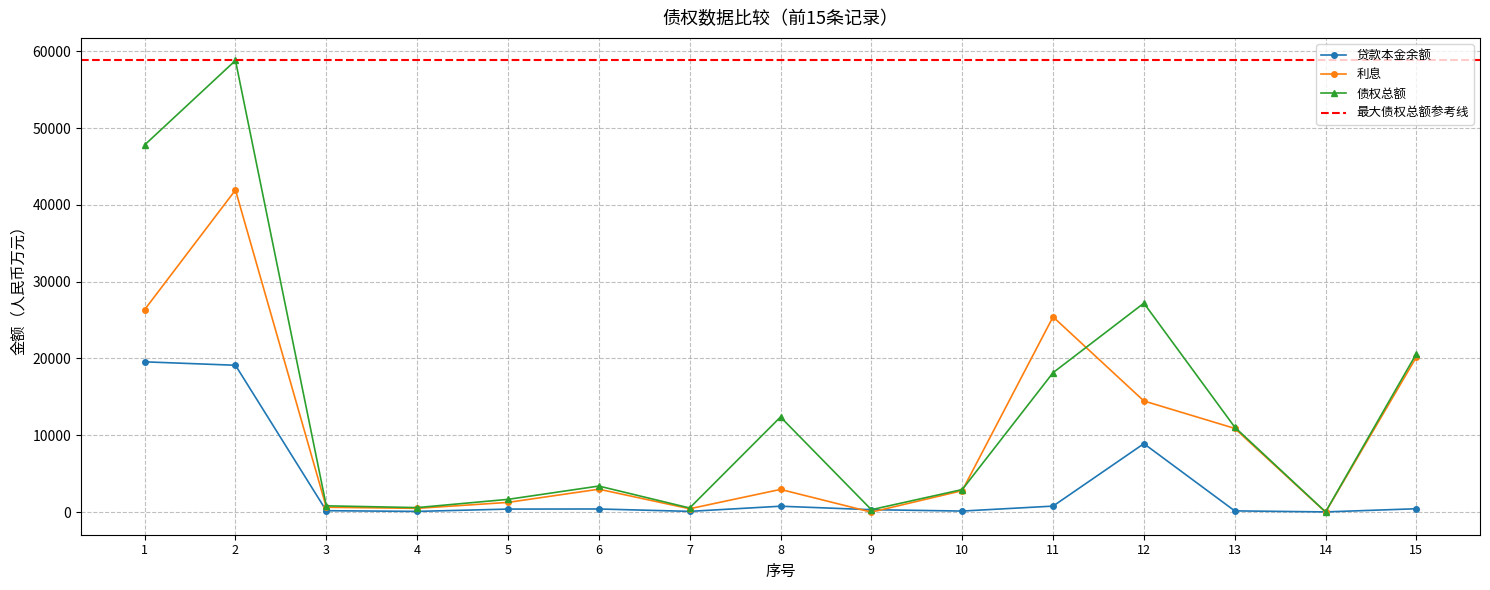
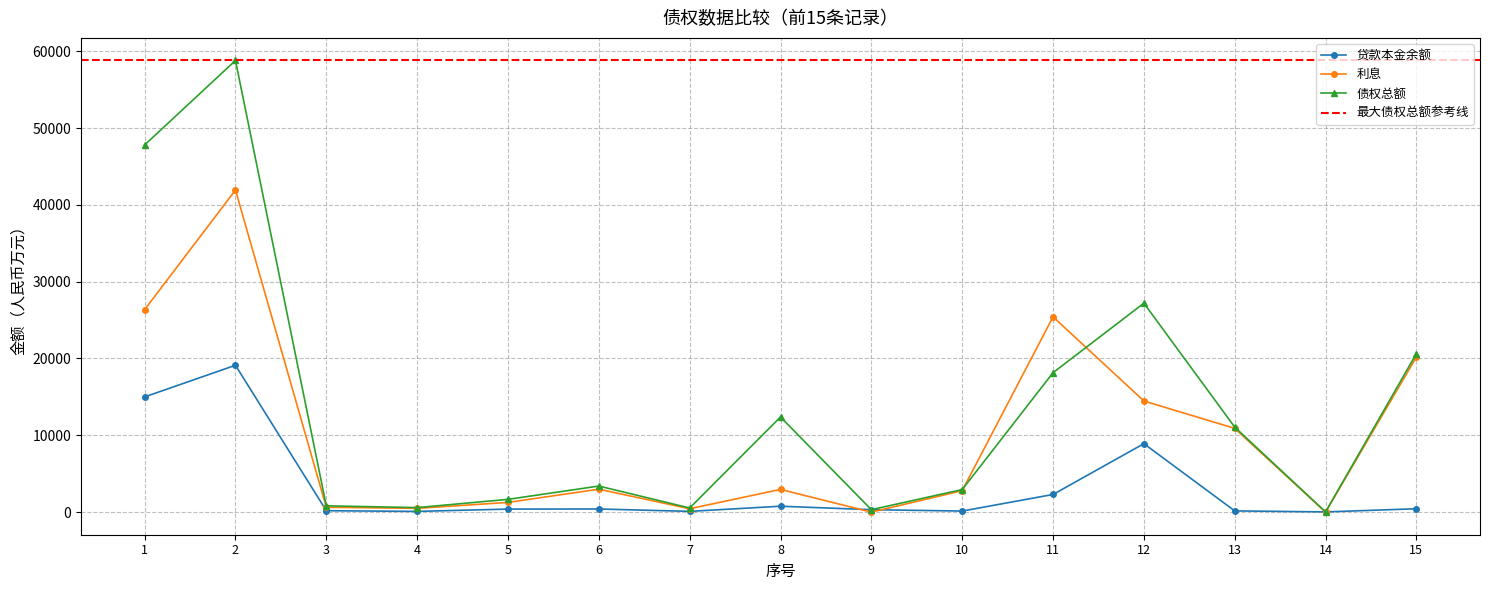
  {
    "贷款本金余额": {
-     "1": 20000,
+     "1": 15000,
      "2": 19000,
      "3": 0,
      "4": 0,
      "5": 0,
      "6": 0,
      "7": 0,
      "8": 1000,
      "10": 0,
-     "11": 1000,
+     "11": 2000,
      "12": 9000,
      "13": 0,
      "15": 0
    },
    "利息": {
      "1": 26000,
      "2": 42000,
      "5": 1000,
      "6": 3000,
      "8": 3000,
      "11": 25000,
      "12": 14000,
      "15": 20000
    },
    "债权总额": {
      "1": 48000,
      "2": 59000,
      "5": 2000,
      "6": 3000,
      "8": 12000,
      "11": 18000,
      "12": 27000,
      "15": 21000
    }
  }
